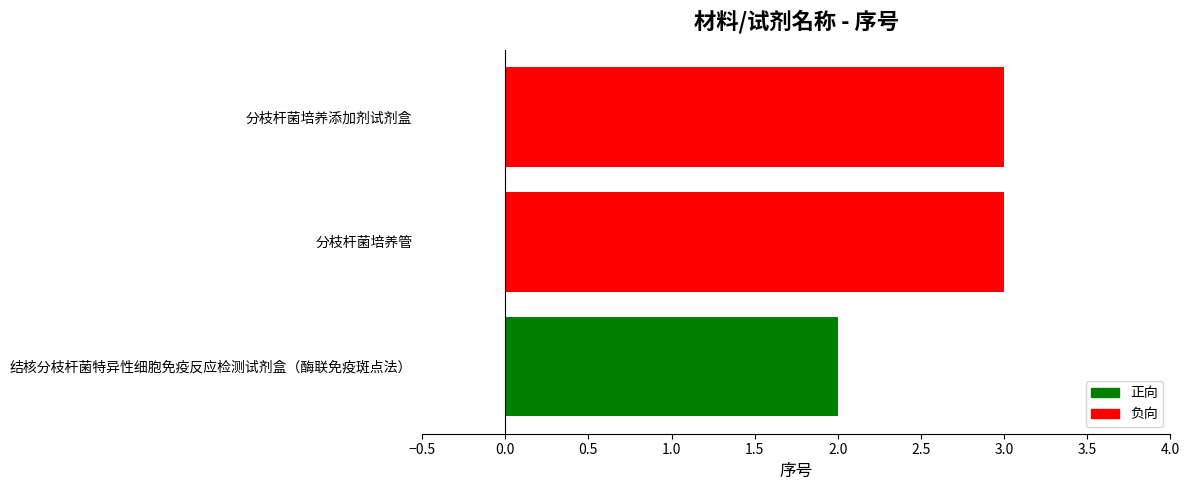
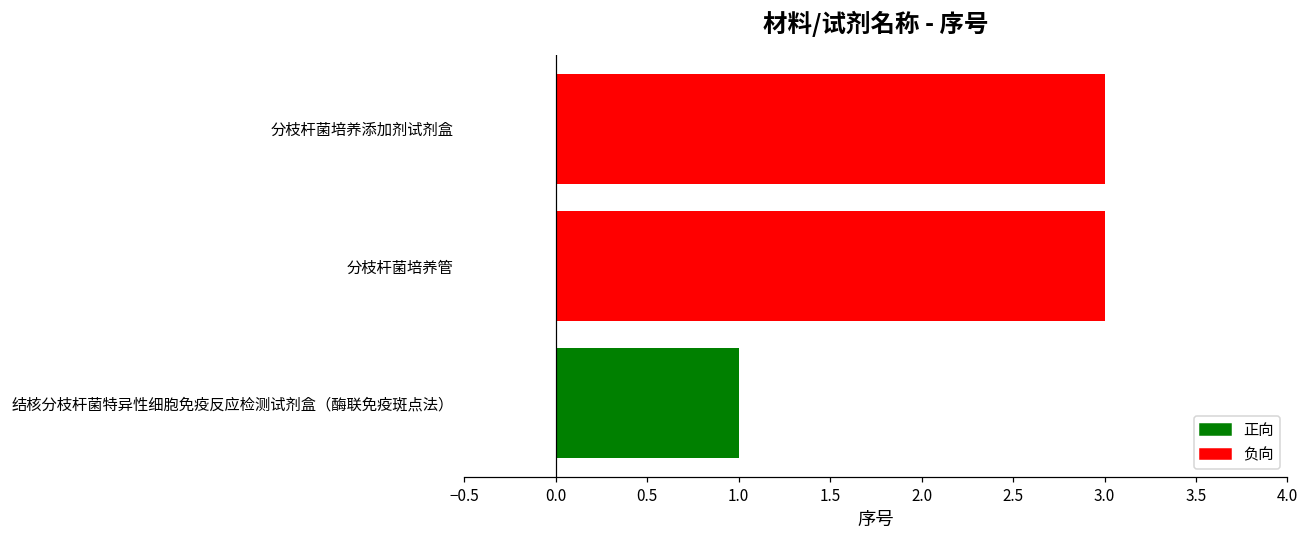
  {
    "分枝杆菌培养添加剂试剂盒": 3,
    "分枝杆菌培养管": 3,
-   "结核分枝杆菌特异性细胞免疫反应检测试剂盒（酶联免疫斑点法）": 2
+   "结核分枝杆菌特异性细胞免疫反应检测试剂盒（酶联免疫斑点法）": 1
  }
